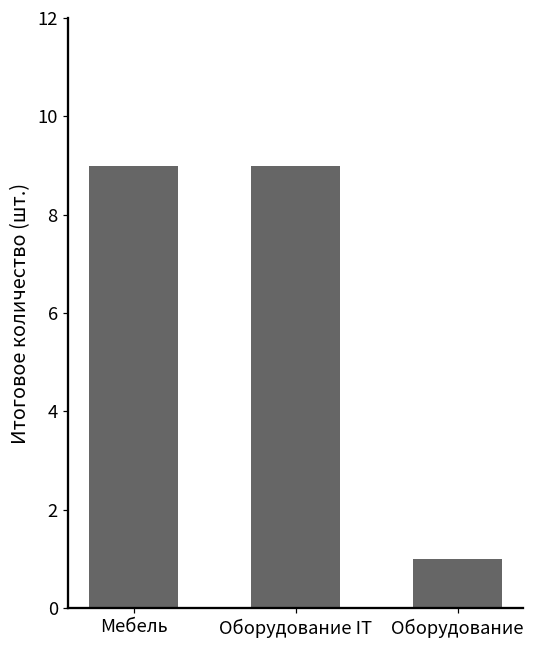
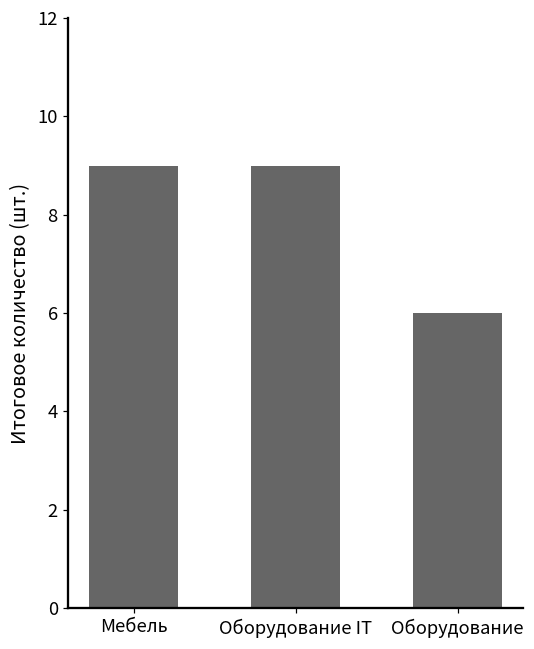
  {
    "Мебель": 9,
    "Оборудование IT": 9,
-   "Оборудование": 1
+   "Оборудование": 6
  }
